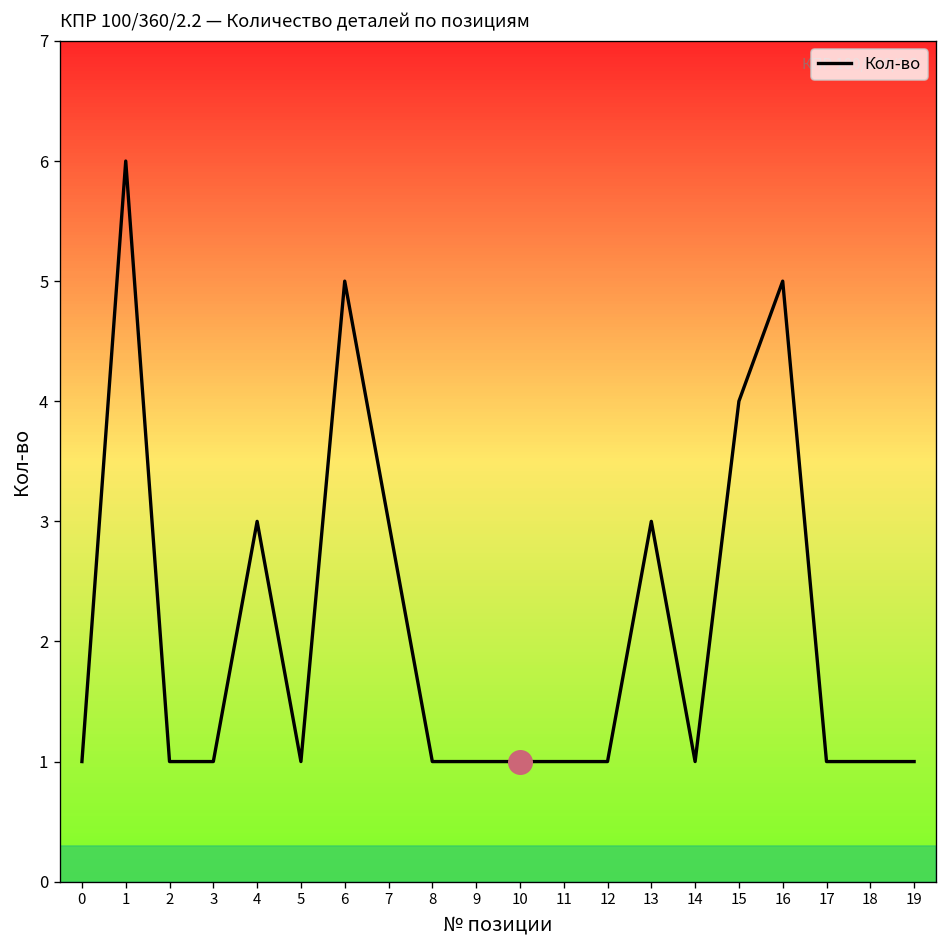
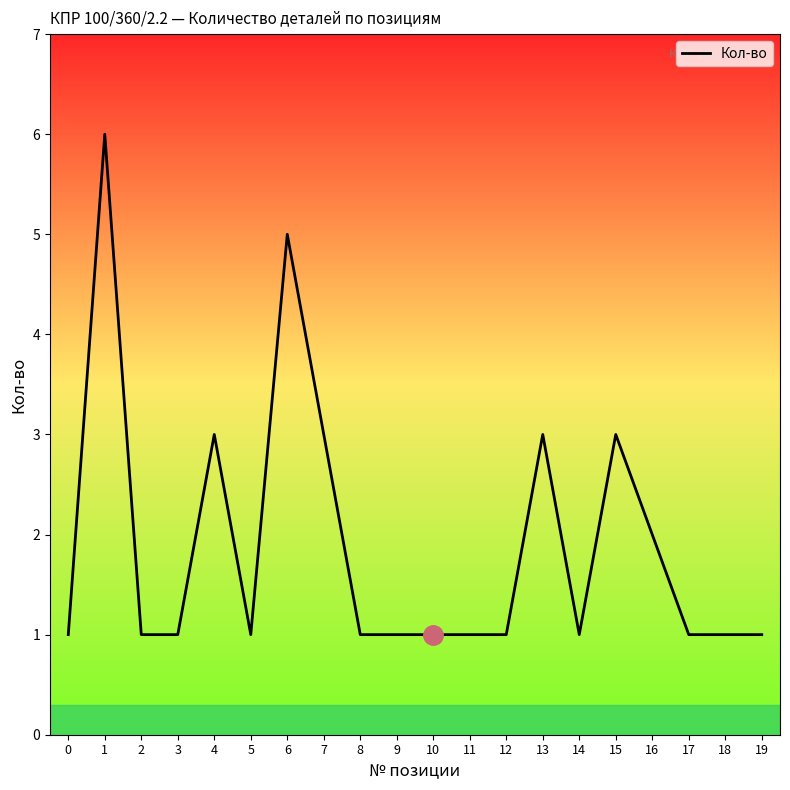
  {
    "Кол-во": {
      "0": 1,
      "1": 6,
      "2": 1,
      "3": 1,
      "4": 3,
      "5": 1,
      "6": 5,
      "7": 3,
      "8": 1,
      "9": 1,
      "11": 1,
      "12": 1,
      "13": 3,
      "14": 1,
-     "15": 4,
-     "16": 5,
+     "15": 3,
+     "16": 2,
      "17": 1,
      "18": 1,
      "19": 1
    }
  }
